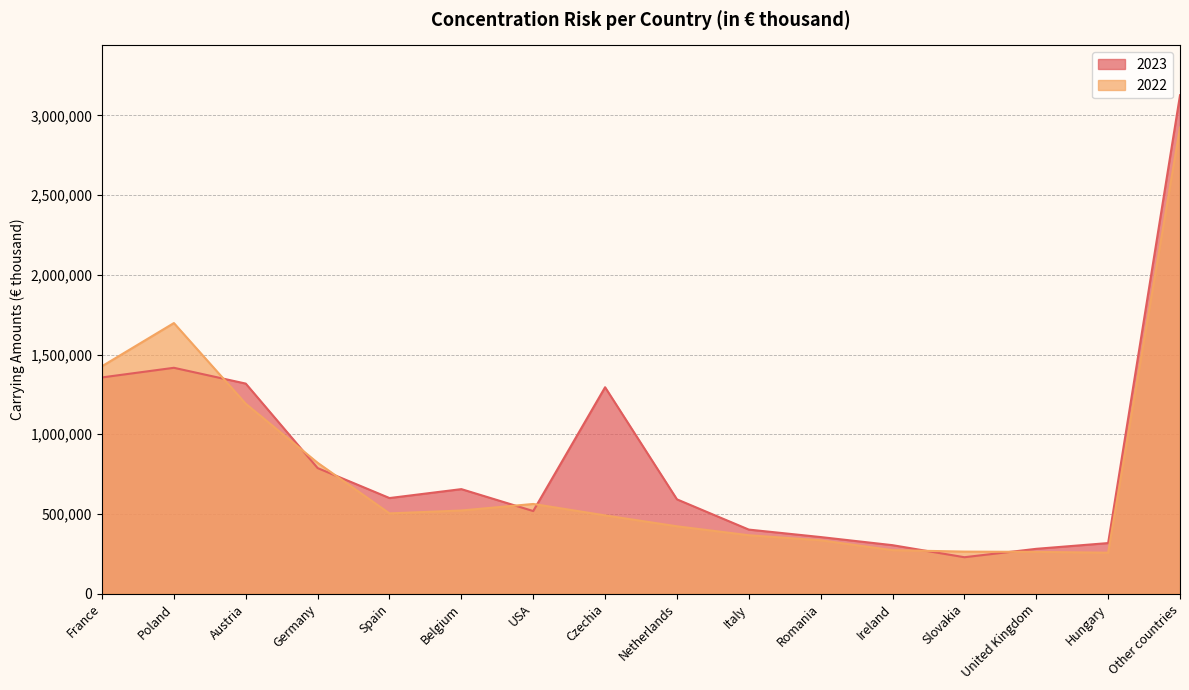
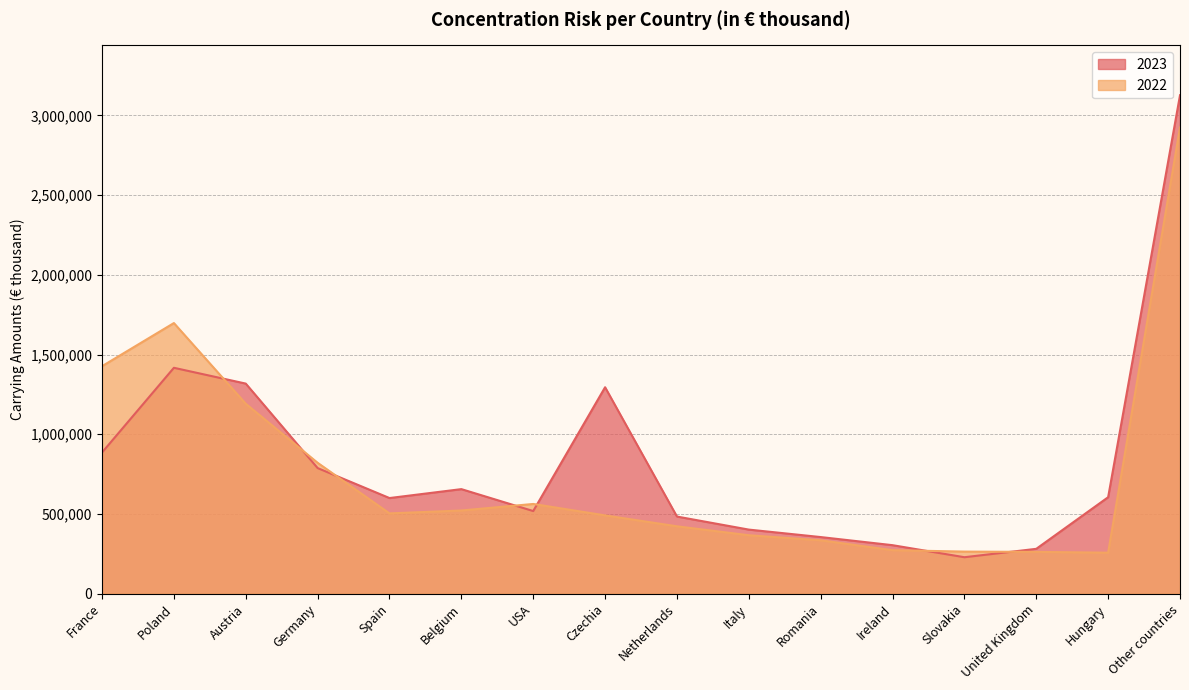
  {
    "2023": {
-     "France": "1,360,000",
+     "France": "890,000",
      "Poland": "1,420,000",
      "Austria": "1,320,000",
      "Germany": "790,000",
      "Spain": "600,000",
      "Belgium": "660,000",
      "USA": "520,000",
      "Czechia": "1,300,000",
-     "Netherlands": "590,000",
+     "Netherlands": "480,000",
      "Italy": "400,000",
      "Romania": "350,000",
      "Ireland": "300,000",
      "Slovakia": "230,000",
      "United Kingdom": "280,000",
-     "Hungary": "320,000",
+     "Hungary": "610,000",
      "Other countries": "3,130,000"
    },
    "2022": {
      "France": "1,430,000",
      "Poland": "1,700,000",
      "Austria": "1,190,000",
      "Germany": "820,000",
      "Spain": "500,000",
      "Belgium": "520,000",
      "USA": "560,000",
      "Czechia": "490,000",
      "Netherlands": "420,000",
      "Italy": "370,000",
      "Romania": "330,000",
      "Ireland": "270,000",
      "Slovakia": "260,000",
      "United Kingdom": "260,000",
      "Hungary": "260,000",
      "Other countries": "2,920,000"
    }
  }
